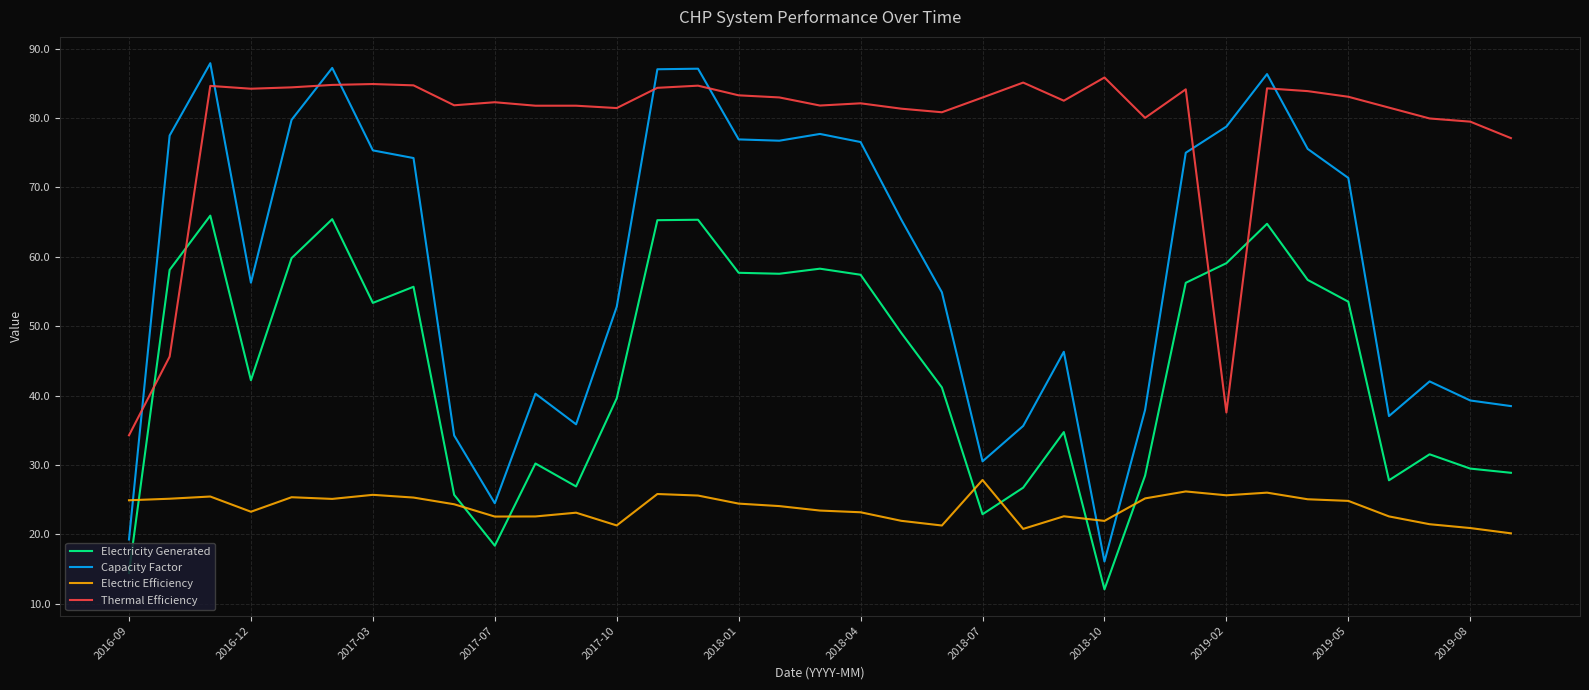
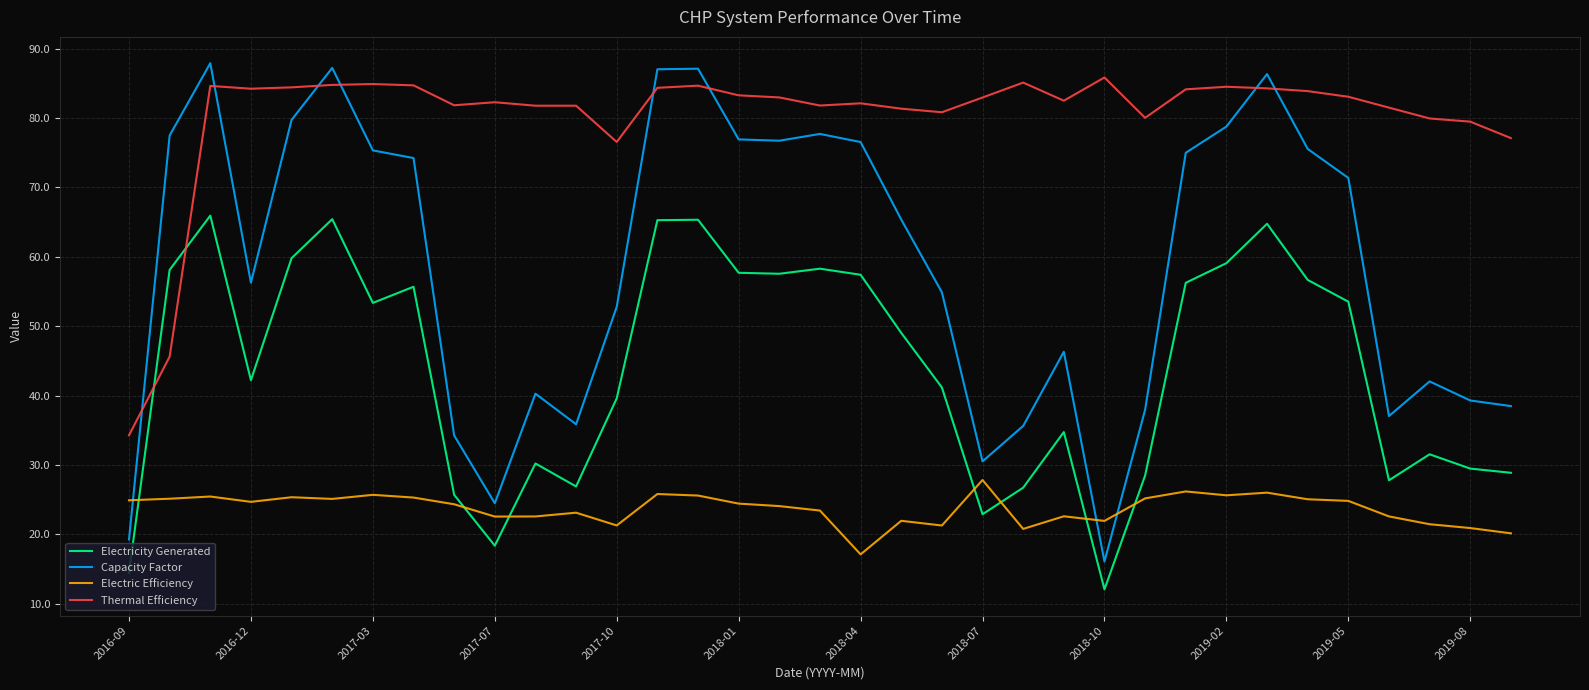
  {
    "Electricity Generated": {
      "2016-12": 42,
      "2017-03": 53,
      "2017-07": 18,
      "2017-10": 40,
      "2018-01": 58,
      "2018-04": 57,
      "2018-07": 23,
      "2018-10": 12,
      "2019-02": 59,
      "2019-05": 54,
      "2019-08": 29
    },
    "Capacity Factor": {
      "2016-09": 19,
      "2016-12": 56,
      "2017-03": 75,
      "2017-07": 24,
      "2017-10": 53,
      "2018-01": 77,
      "2018-04": 77,
      "2018-07": 31,
      "2018-10": 16,
      "2019-02": 79,
      "2019-05": 71,
      "2019-08": 39
    },
    "Electric Efficiency": {
      "2016-09": 25,
-     "2016-12": 23,
+     "2016-12": 25,
      "2017-03": 26,
      "2017-07": 23,
      "2017-10": 21,
      "2018-01": 24,
-     "2018-04": 23,
+     "2018-04": 17,
      "2018-07": 28,
      "2018-10": 22,
      "2019-02": 26,
      "2019-05": 25,
      "2019-08": 21
    },
    "Thermal Efficiency": {
      "2016-09": 34,
      "2016-12": 84,
      "2017-03": 85,
      "2017-07": 82,
-     "2017-10": 81,
+     "2017-10": 77,
      "2018-01": 83,
      "2018-04": 82,
      "2018-07": 83,
      "2018-10": 86,
-     "2019-02": 38,
+     "2019-02": 85,
      "2019-05": 83,
      "2019-08": 79
    }
  }
